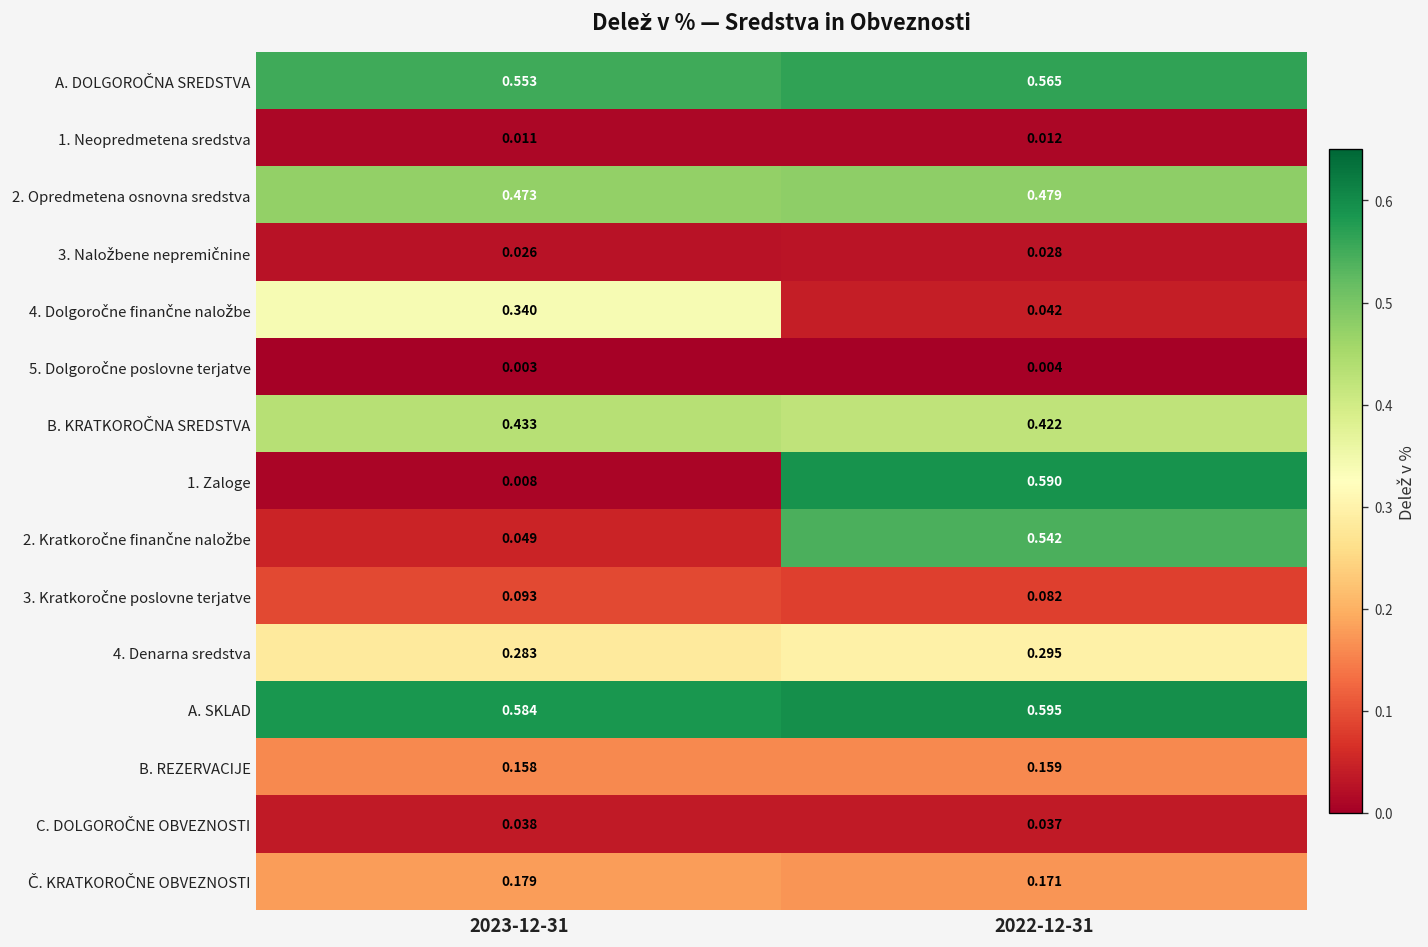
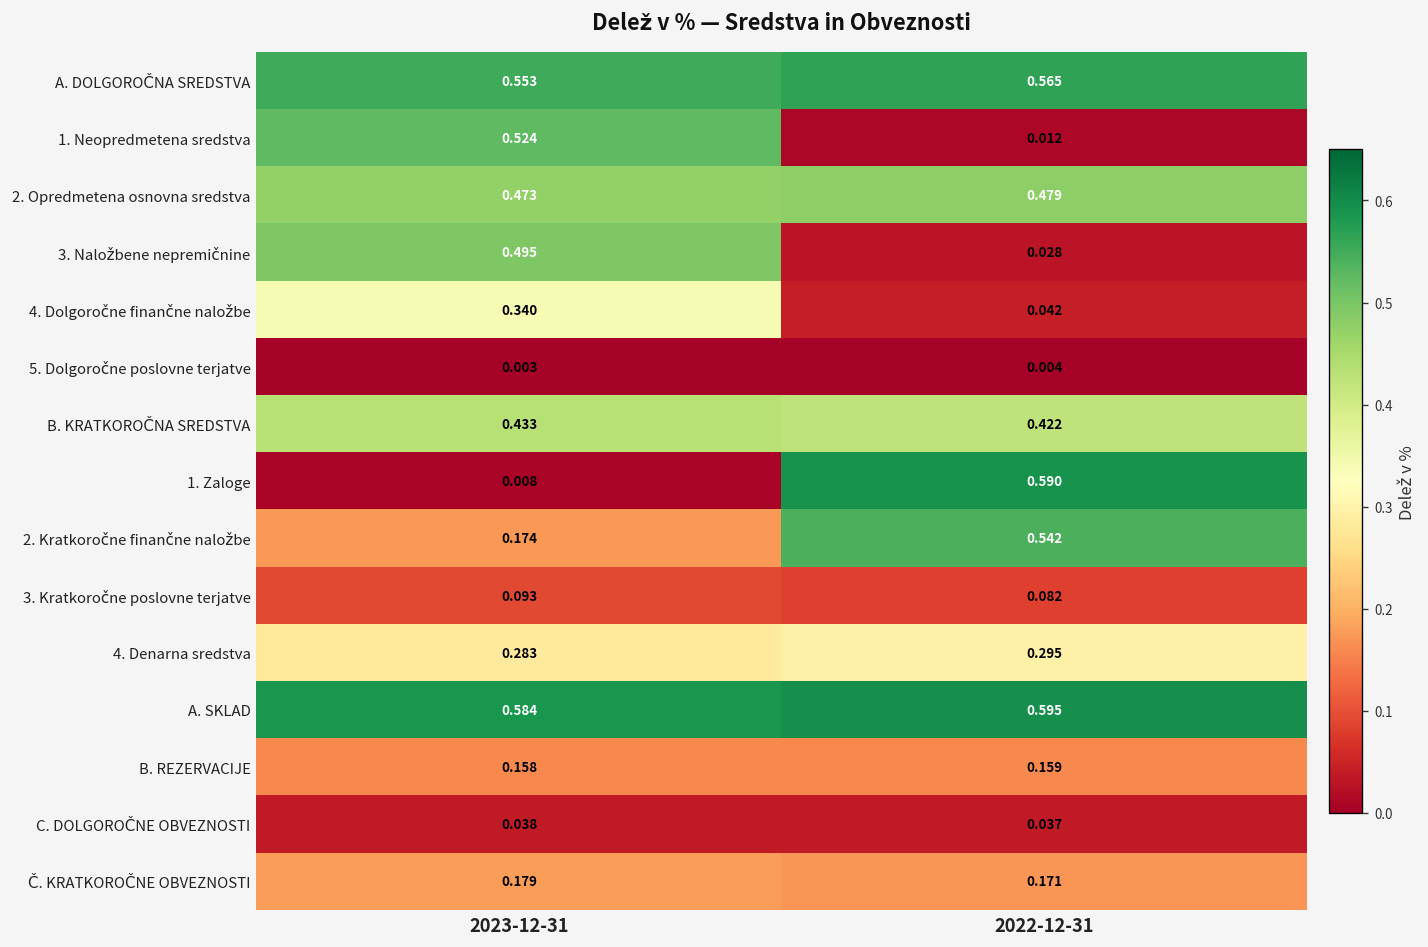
  {
    "A. DOLGOROČNA SREDSTVA": {
      "2023-12-31": 0.553,
      "2022-12-31": 0.565
    },
    "1. Neopredmetena sredstva": {
-     "2023-12-31": 0.011,
+     "2023-12-31": 0.524,
      "2022-12-31": 0.012
    },
    "2. Opredmetena osnovna sredstva": {
      "2023-12-31": 0.473,
      "2022-12-31": 0.479
    },
    "3. Naložbene nepremičnine": {
-     "2023-12-31": 0.026,
+     "2023-12-31": 0.495,
      "2022-12-31": 0.028
    },
    "4. Dolgoročne finančne naložbe": {
      "2023-12-31": 0.340,
      "2022-12-31": 0.042
    },
    "5. Dolgoročne poslovne terjatve": {
      "2023-12-31": 0.003,
      "2022-12-31": 0.004
    },
    "B. KRATKOROČNA SREDSTVA": {
      "2023-12-31": 0.433,
      "2022-12-31": 0.422
    },
    "1. Zaloge": {
      "2023-12-31": 0.008,
      "2022-12-31": 0.590
    },
    "2. Kratkoročne finančne naložbe": {
-     "2023-12-31": 0.049,
+     "2023-12-31": 0.174,
      "2022-12-31": 0.542
    },
    "3. Kratkoročne poslovne terjatve": {
      "2023-12-31": 0.093,
      "2022-12-31": 0.082
    },
    "4. Denarna sredstva": {
      "2023-12-31": 0.283,
      "2022-12-31": 0.295
    },
    "A. SKLAD": {
      "2023-12-31": 0.584,
      "2022-12-31": 0.595
    },
    "B. REZERVACIJE": {
      "2023-12-31": 0.158,
      "2022-12-31": 0.159
    },
    "C. DOLGOROČNE OBVEZNOSTI": {
      "2023-12-31": 0.038,
      "2022-12-31": 0.037
    },
    "Č. KRATKOROČNE OBVEZNOSTI": {
      "2023-12-31": 0.179,
      "2022-12-31": 0.171
    }
  }
